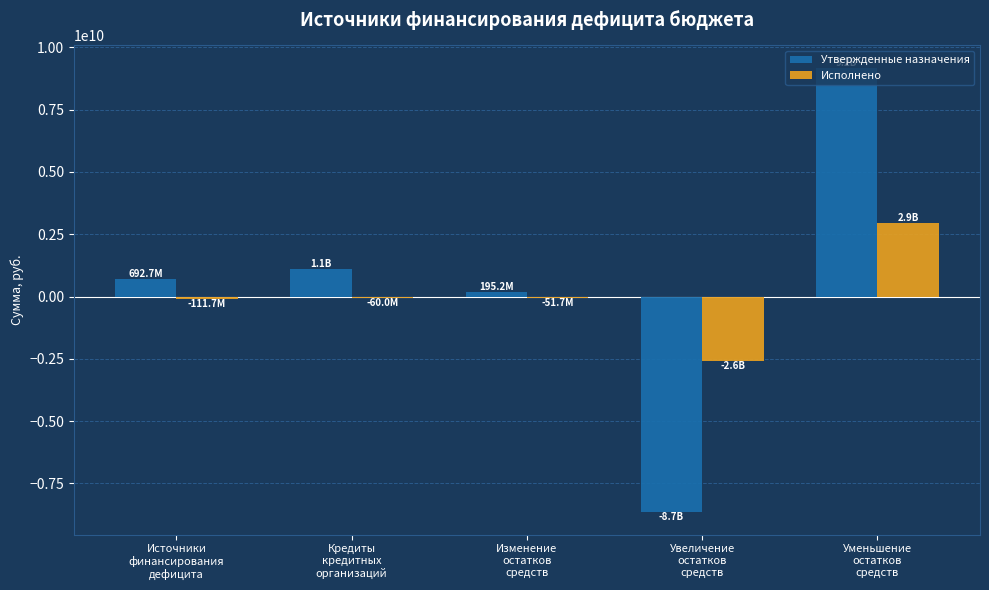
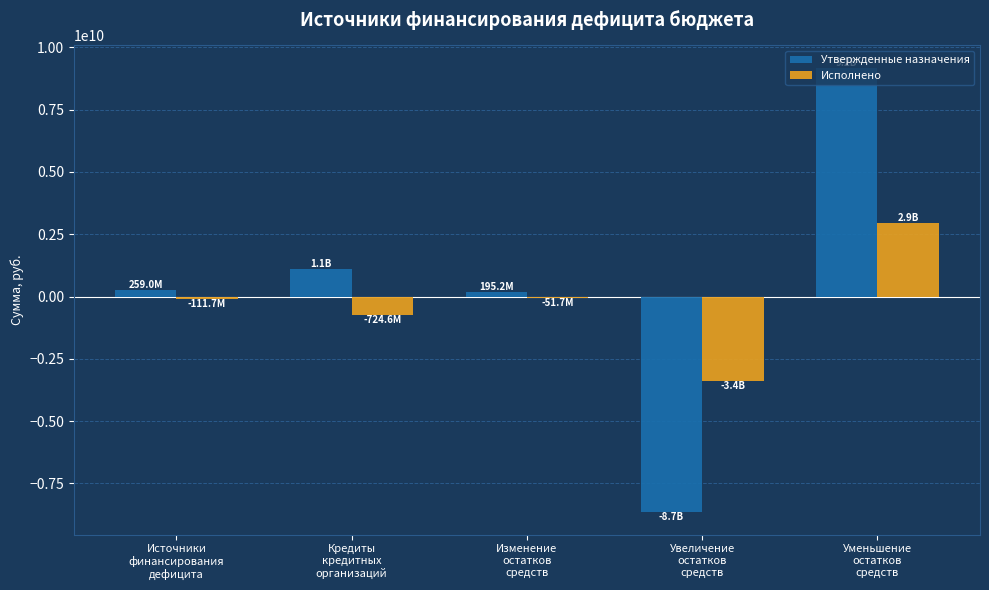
  {
    "Утвержденные назначения": {
-     "Источники финансирования дефицита": "692.7M",
+     "Источники финансирования дефицита": "259.0M",
      "Кредиты кредитных организаций": "1.1B",
      "Изменение остатков средств": "195.2M",
      "Увеличение остатков средств": "-8.7B"
    },
    "Исполнено": {
      "Источники финансирования дефицита": "-111.7M",
-     "Кредиты кредитных организаций": "-60.0M",
+     "Кредиты кредитных организаций": "-724.6M",
      "Изменение остатков средств": "-51.7M",
-     "Увеличение остатков средств": "-2.6B",
+     "Увеличение остатков средств": "-3.4B",
      "Уменьшение остатков средств": "2.9B"
    }
  }
